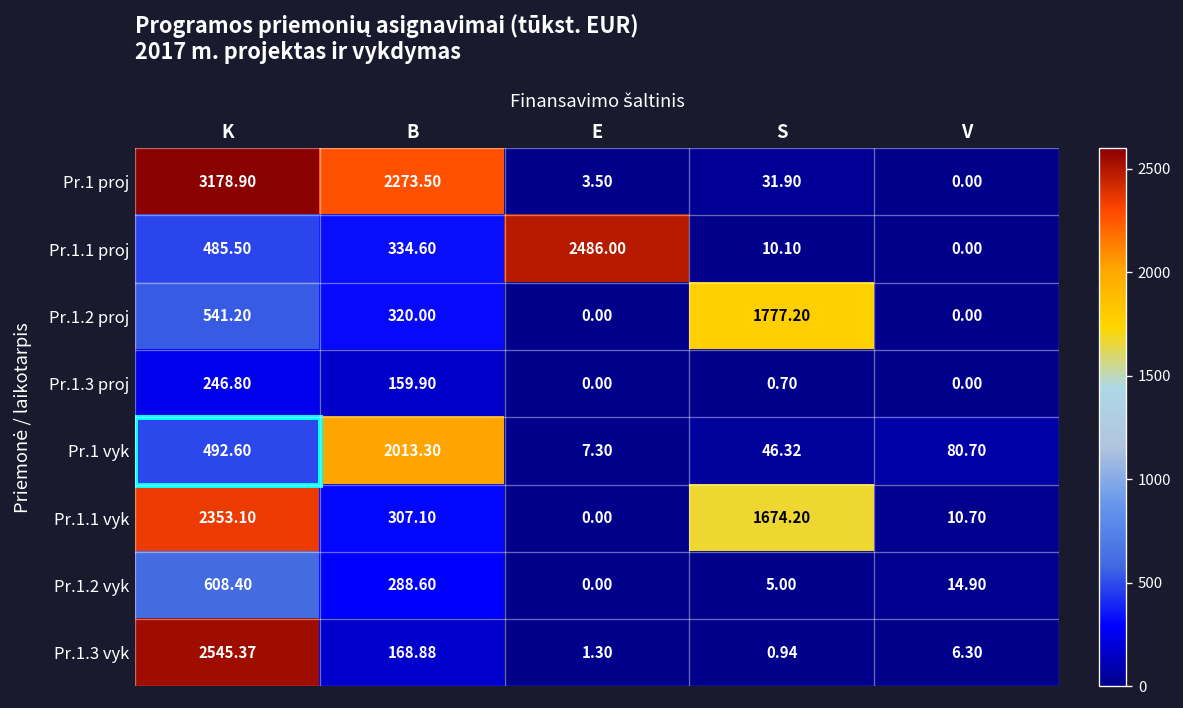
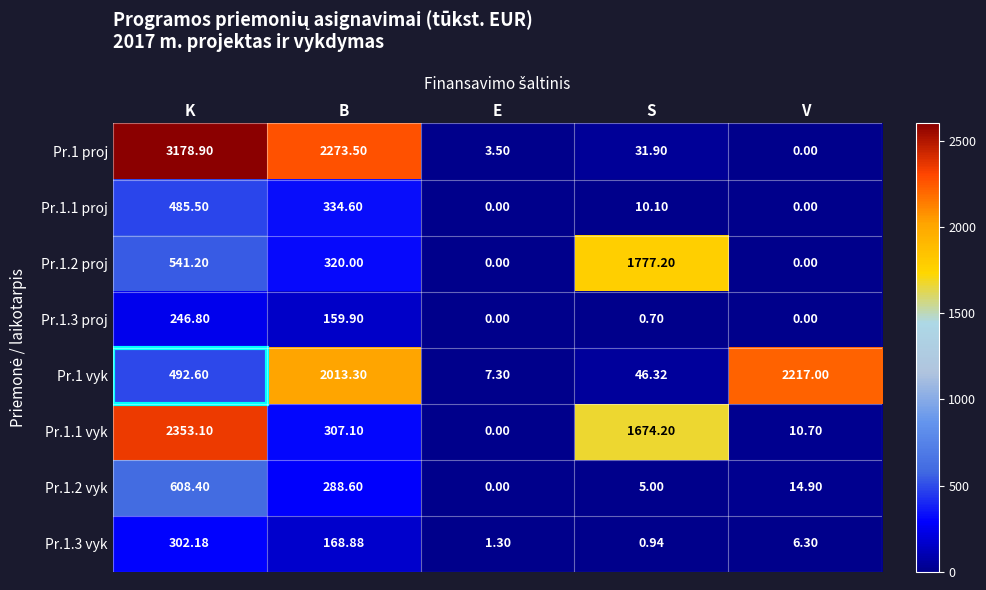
  {
    "Pr.1 proj": {
      "K": 3178.90,
      "B": 2273.50,
      "E": 3.50,
      "S": 31.90,
      "V": 0.00
    },
    "Pr.1.1 proj": {
      "K": 485.50,
      "B": 334.60,
-     "E": 2486.00,
+     "E": 0.00,
      "S": 10.10,
      "V": 0.00
    },
    "Pr.1.2 proj": {
      "K": 541.20,
      "B": 320.00,
      "E": 0.00,
      "S": 1777.20,
      "V": 0.00
    },
    "Pr.1.3 proj": {
      "K": 246.80,
      "B": 159.90,
      "E": 0.00,
      "S": 0.70,
      "V": 0.00
    },
    "Pr.1 vyk": {
      "K": 492.60,
      "B": 2013.30,
      "E": 7.30,
      "S": 46.32,
-     "V": 80.70
+     "V": 2217.00
    },
    "Pr.1.1 vyk": {
      "K": 2353.10,
      "B": 307.10,
      "E": 0.00,
      "S": 1674.20,
      "V": 10.70
    },
    "Pr.1.2 vyk": {
      "K": 608.40,
      "B": 288.60,
      "E": 0.00,
      "S": 5.00,
      "V": 14.90
    },
    "Pr.1.3 vyk": {
-     "K": 2545.37,
+     "K": 302.18,
      "B": 168.88,
      "E": 1.30,
      "S": 0.94,
      "V": 6.30
    }
  }
